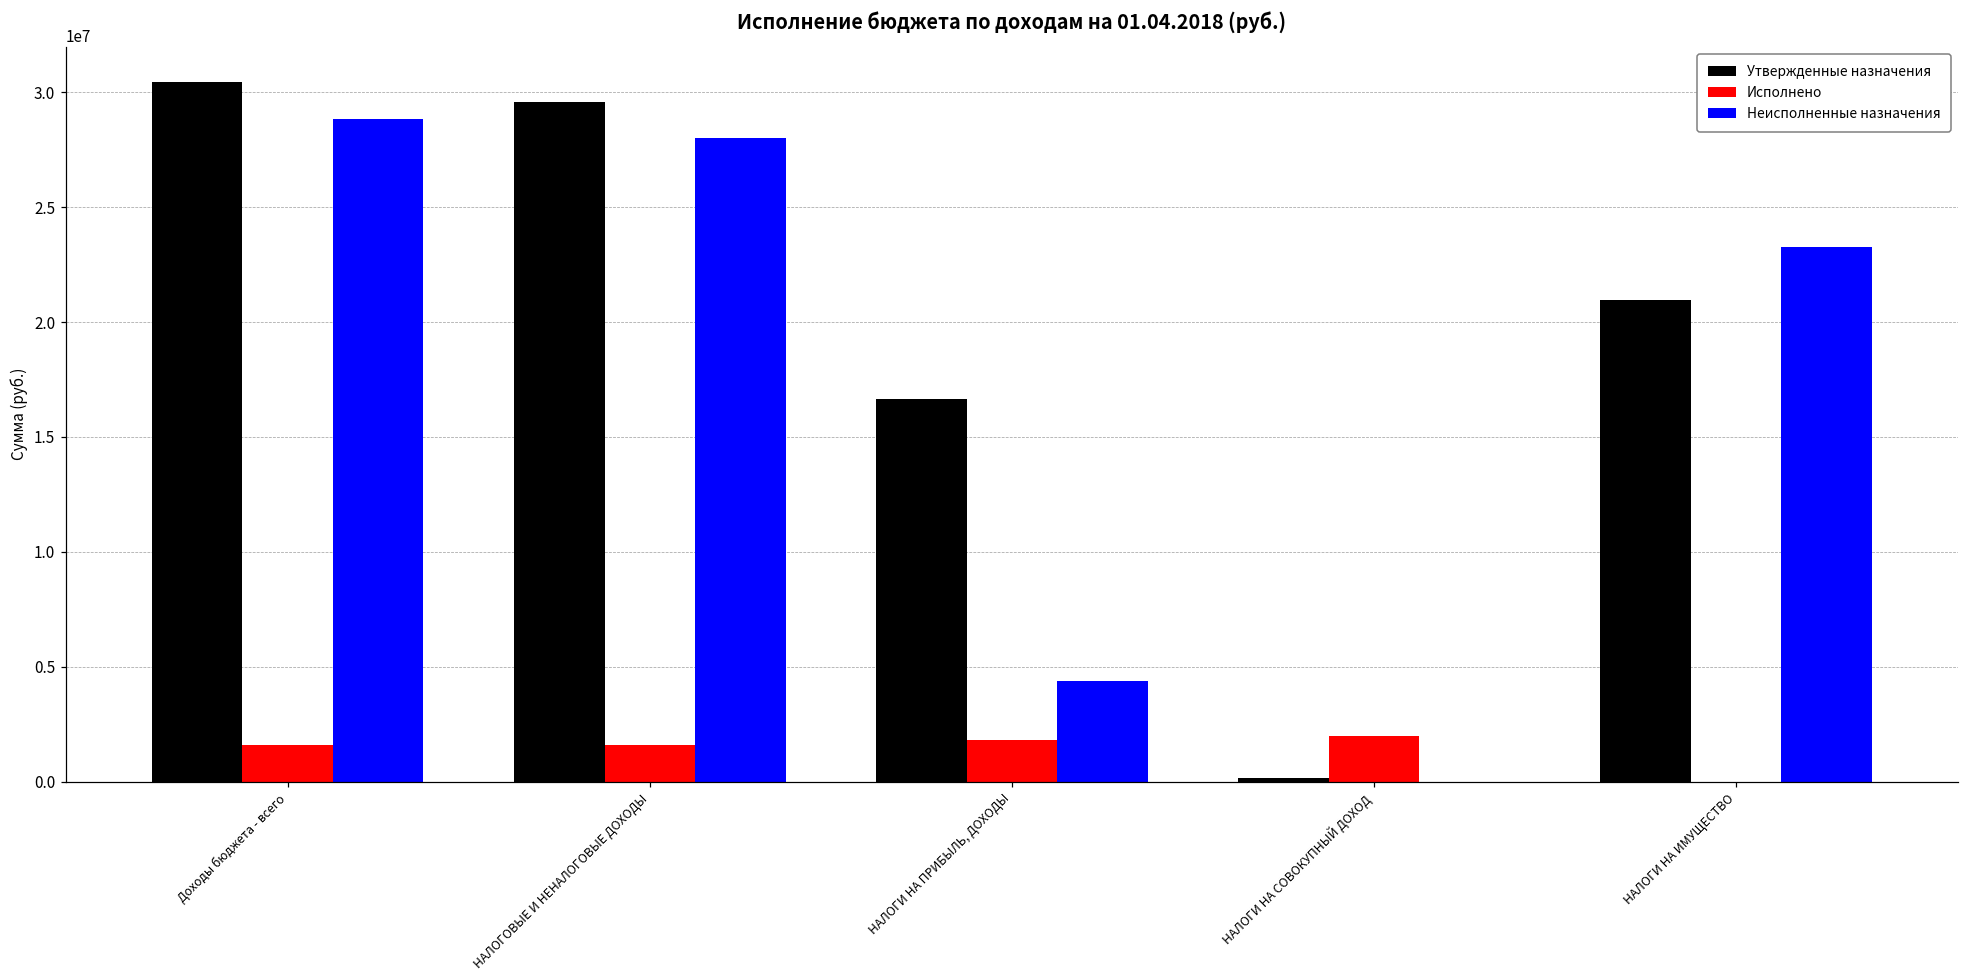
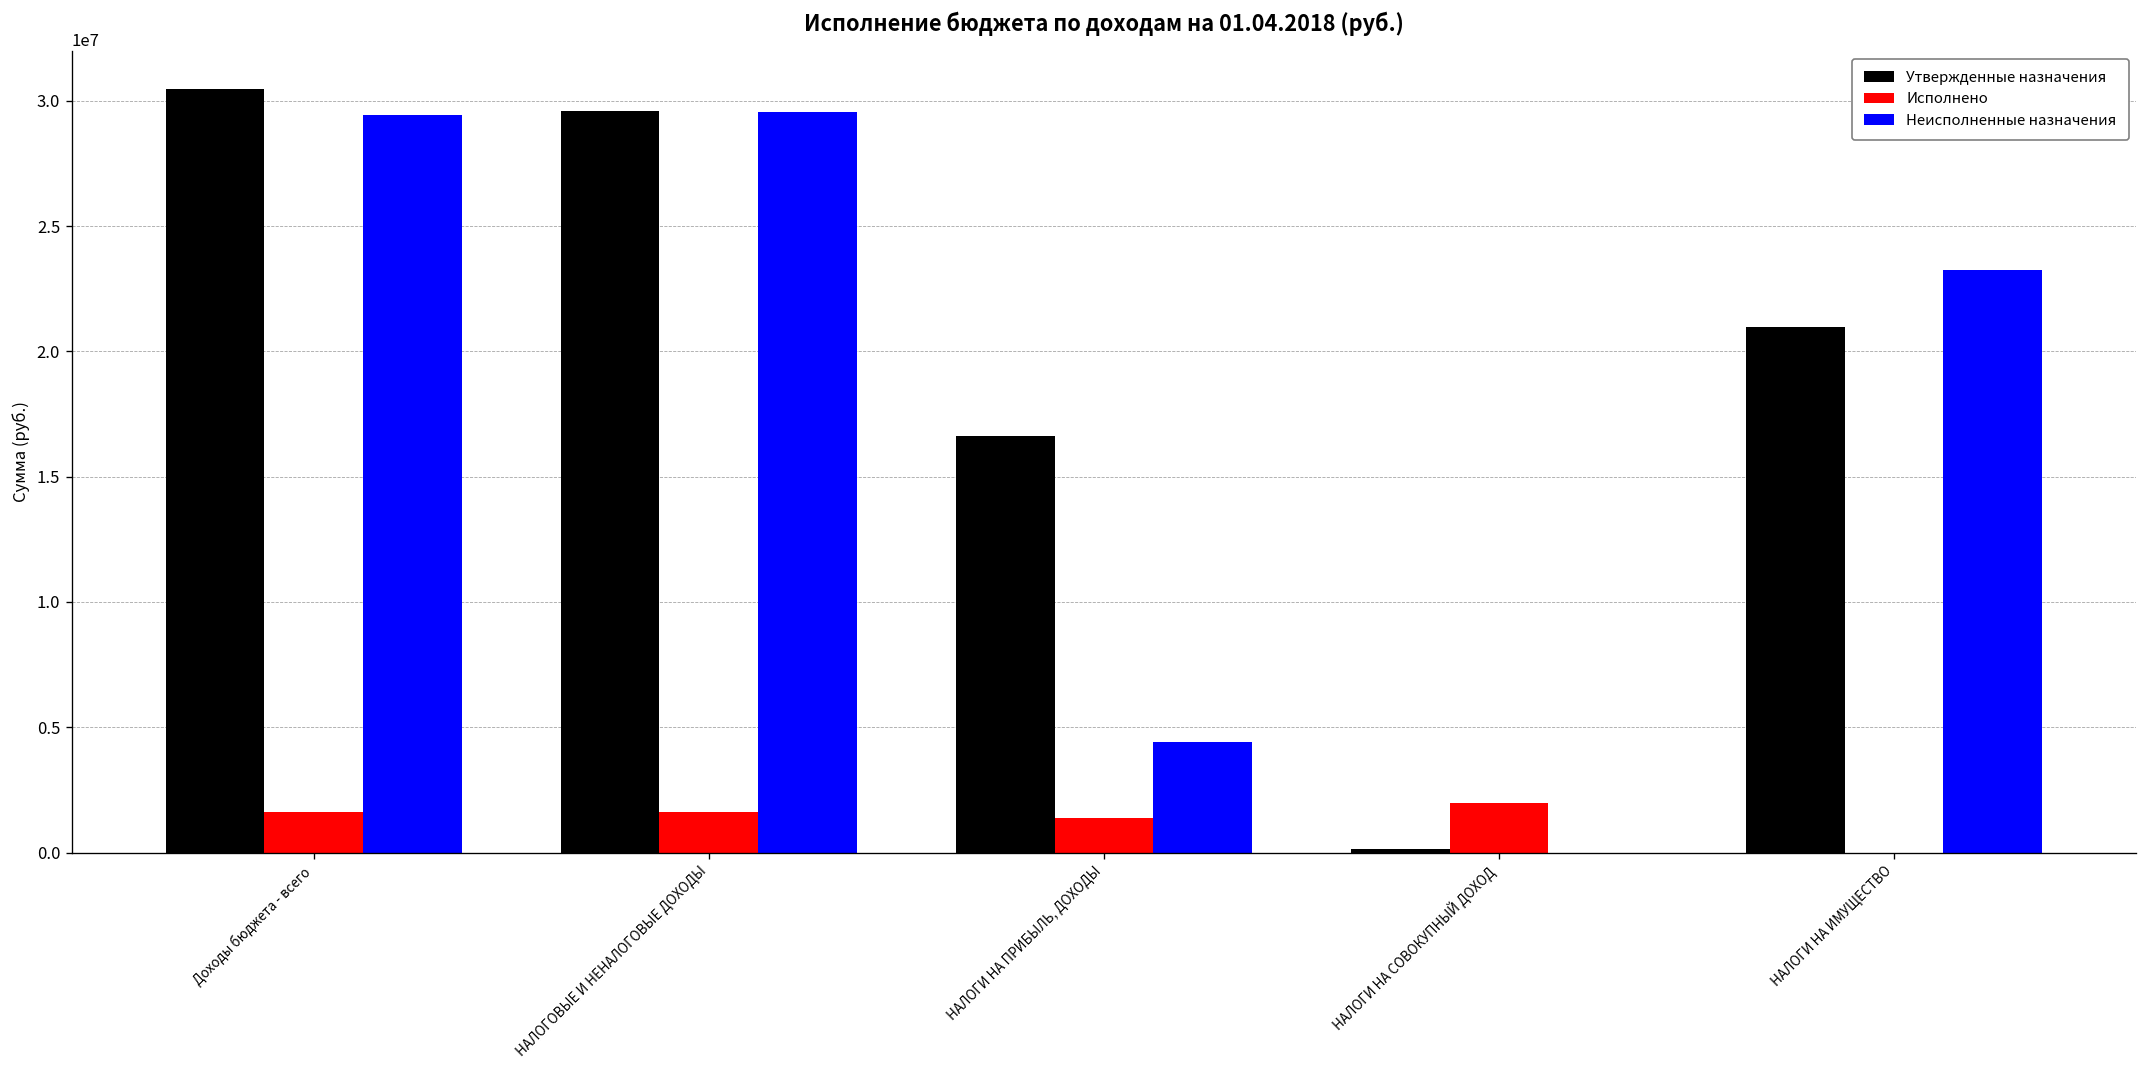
  {
    "Утвержденные назначения": {
      "Доходы бюджета - всего": 30500000,
      "НАЛОГОВЫЕ И НЕНАЛОГОВЫЕ ДОХОДЫ": 29600000,
      "НАЛОГИ НА ПРИБЫЛЬ, ДОХОДЫ": 16600000,
      "НАЛОГИ НА СОВОКУПНЫЙ ДОХОД": 100000,
      "НАЛОГИ НА ИМУЩЕСТВО": 21000000
    },
    "Исполнено": {
      "Доходы бюджета - всего": 1600000,
      "НАЛОГОВЫЕ И НЕНАЛОГОВЫЕ ДОХОДЫ": 1600000,
-     "НАЛОГИ НА ПРИБЫЛЬ, ДОХОДЫ": 1800000,
+     "НАЛОГИ НА ПРИБЫЛЬ, ДОХОДЫ": 1400000,
      "НАЛОГИ НА СОВОКУПНЫЙ ДОХОД": 2000000,
      "НАЛОГИ НА ИМУЩЕСТВО": 0
    },
    "Неисполненные назначения": {
-     "Доходы бюджета - всего": 28900000,
-     "НАЛОГОВЫЕ И НЕНАЛОГОВЫЕ ДОХОДЫ": 28000000,
+     "Доходы бюджета - всего": 29400000,
+     "НАЛОГОВЫЕ И НЕНАЛОГОВЫЕ ДОХОДЫ": 29500000,
      "НАЛОГИ НА ПРИБЫЛЬ, ДОХОДЫ": 4400000,
      "НАЛОГИ НА СОВОКУПНЫЙ ДОХОД": 0,
      "НАЛОГИ НА ИМУЩЕСТВО": 23200000
    }
  }
